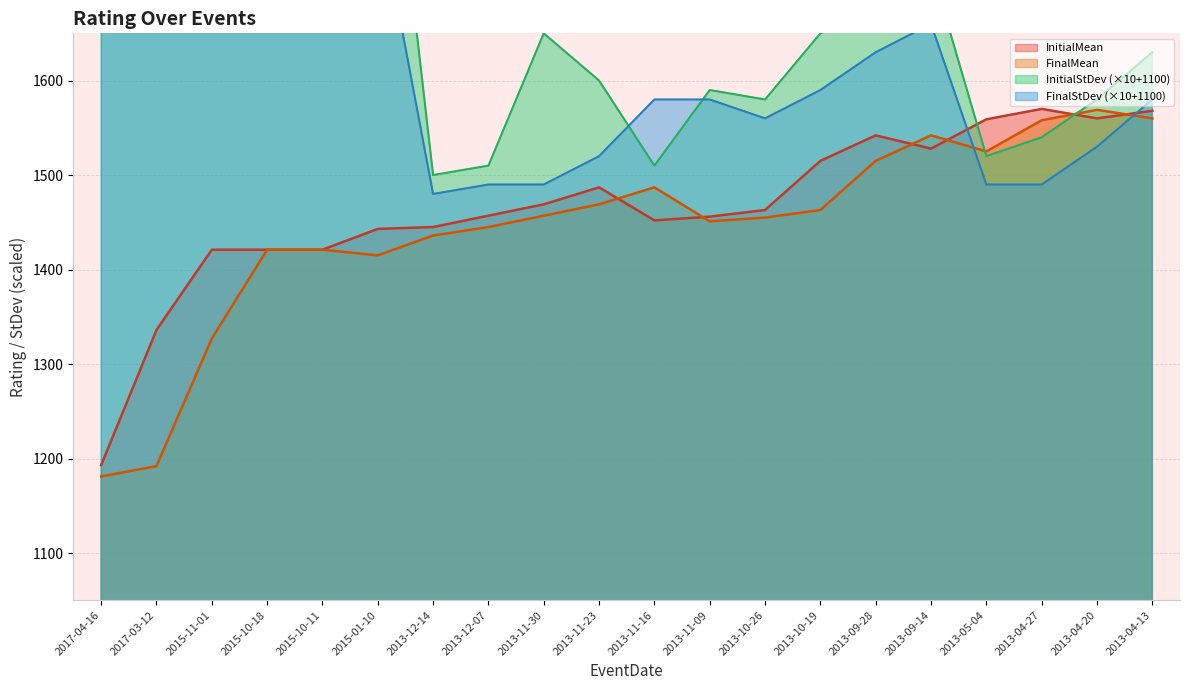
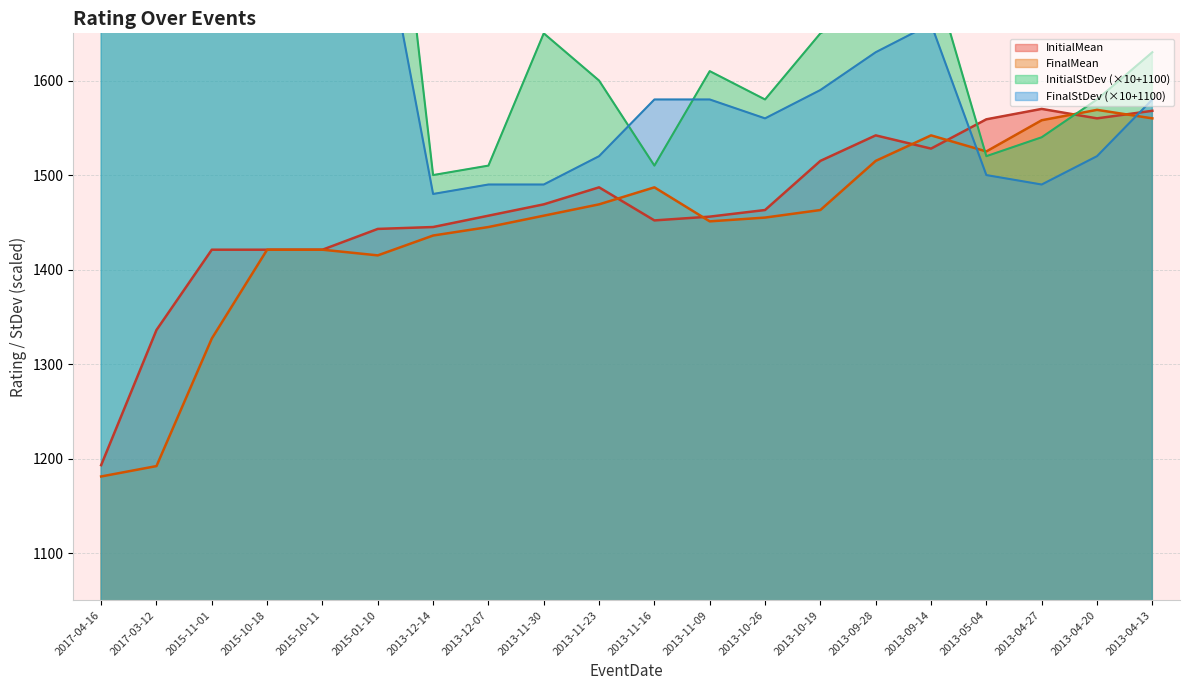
  {
    "InitialStDev (×10+1100)": {
      "2013-12-14": 1500,
      "2013-12-07": 1510,
      "2013-11-30": 1650,
      "2013-11-23": 1600,
      "2013-11-16": 1510,
-     "2013-11-09": 1590,
+     "2013-11-09": 1610,
      "2013-10-26": 1580,
      "2013-10-19": 1650,
      "2013-05-04": 1520,
      "2013-04-27": 1540
    },
    "FinalStDev (×10+1100)": {
      "2013-12-14": 1480,
      "2013-12-07": 1490,
      "2013-11-30": 1490,
      "2013-11-23": 1520,
      "2013-11-16": 1580,
      "2013-11-09": 1580,
      "2013-10-26": 1560,
      "2013-10-19": 1590,
      "2013-09-28": 1630,
-     "2013-05-04": 1490,
+     "2013-05-04": 1500,
      "2013-04-27": 1490,
-     "2013-04-20": 1530
+     "2013-04-20": 1520
    }
  }
